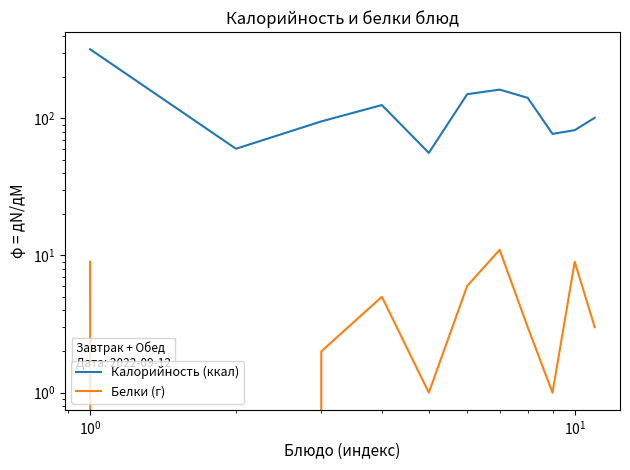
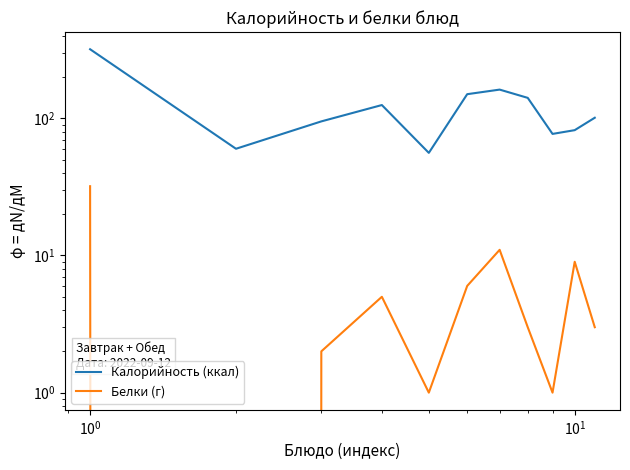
  {
    "Калорийность (ккал)": {
      "10^0": 320,
      "10^1": 80
    },
    "Белки (г)": {
-     "10^0": 9,
+     "10^0": 32,
      "10^1": 9
    }
  }
